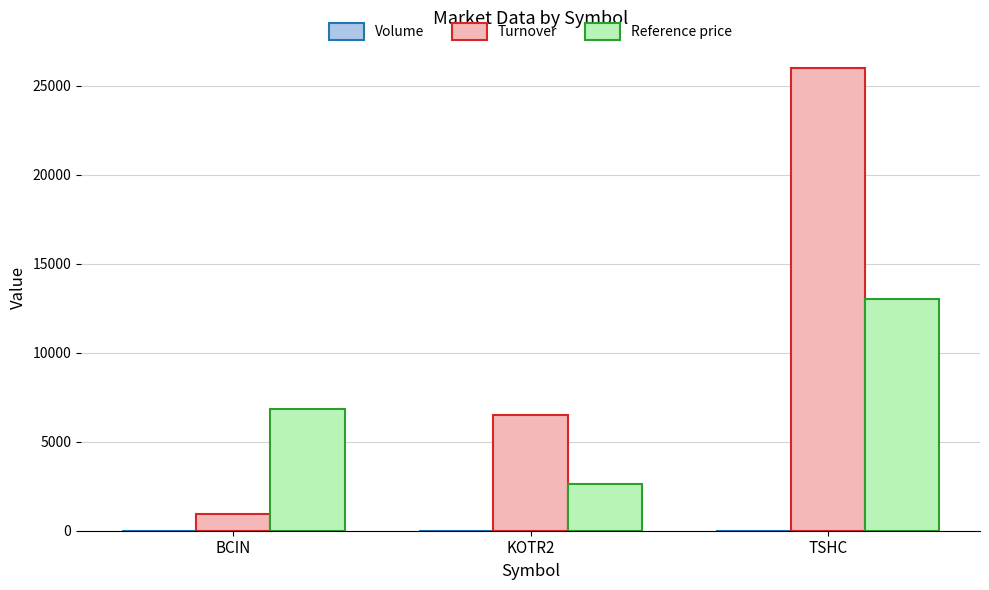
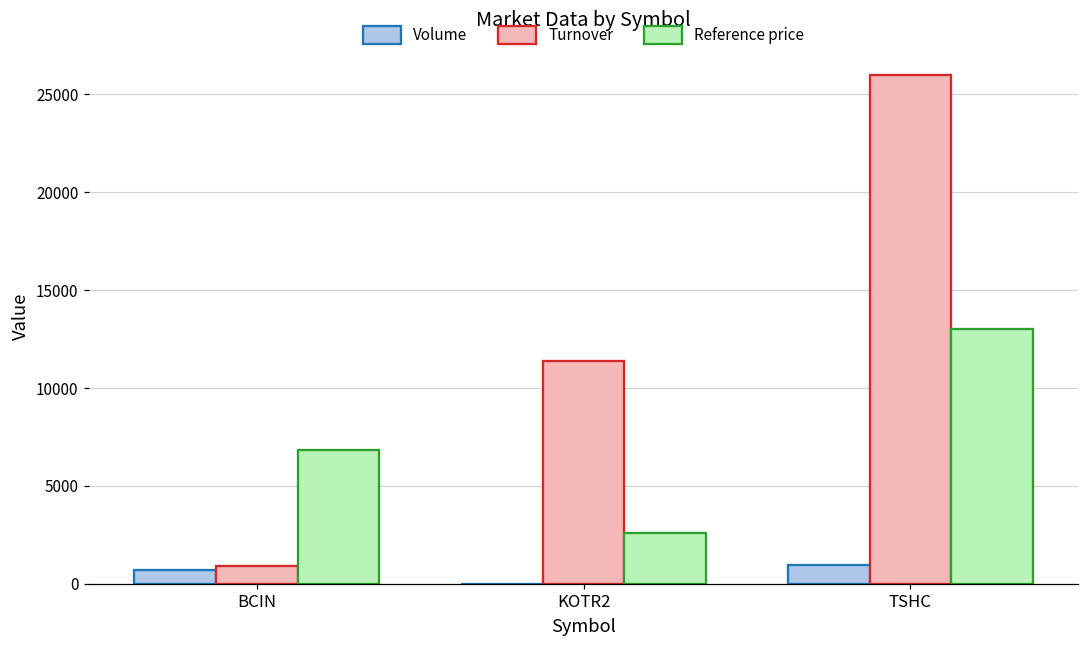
  {
    "Volume": {
-     "BCIN": 0,
-     "TSHC": 0
+     "BCIN": 700,
+     "TSHC": 900
    },
    "Turnover": {
      "BCIN": 900,
-     "KOTR2": 6500,
+     "KOTR2": 11400,
      "TSHC": 26000
    },
    "Reference price": {
      "BCIN": 6900,
      "KOTR2": 2600,
      "TSHC": 13000
    }
  }
